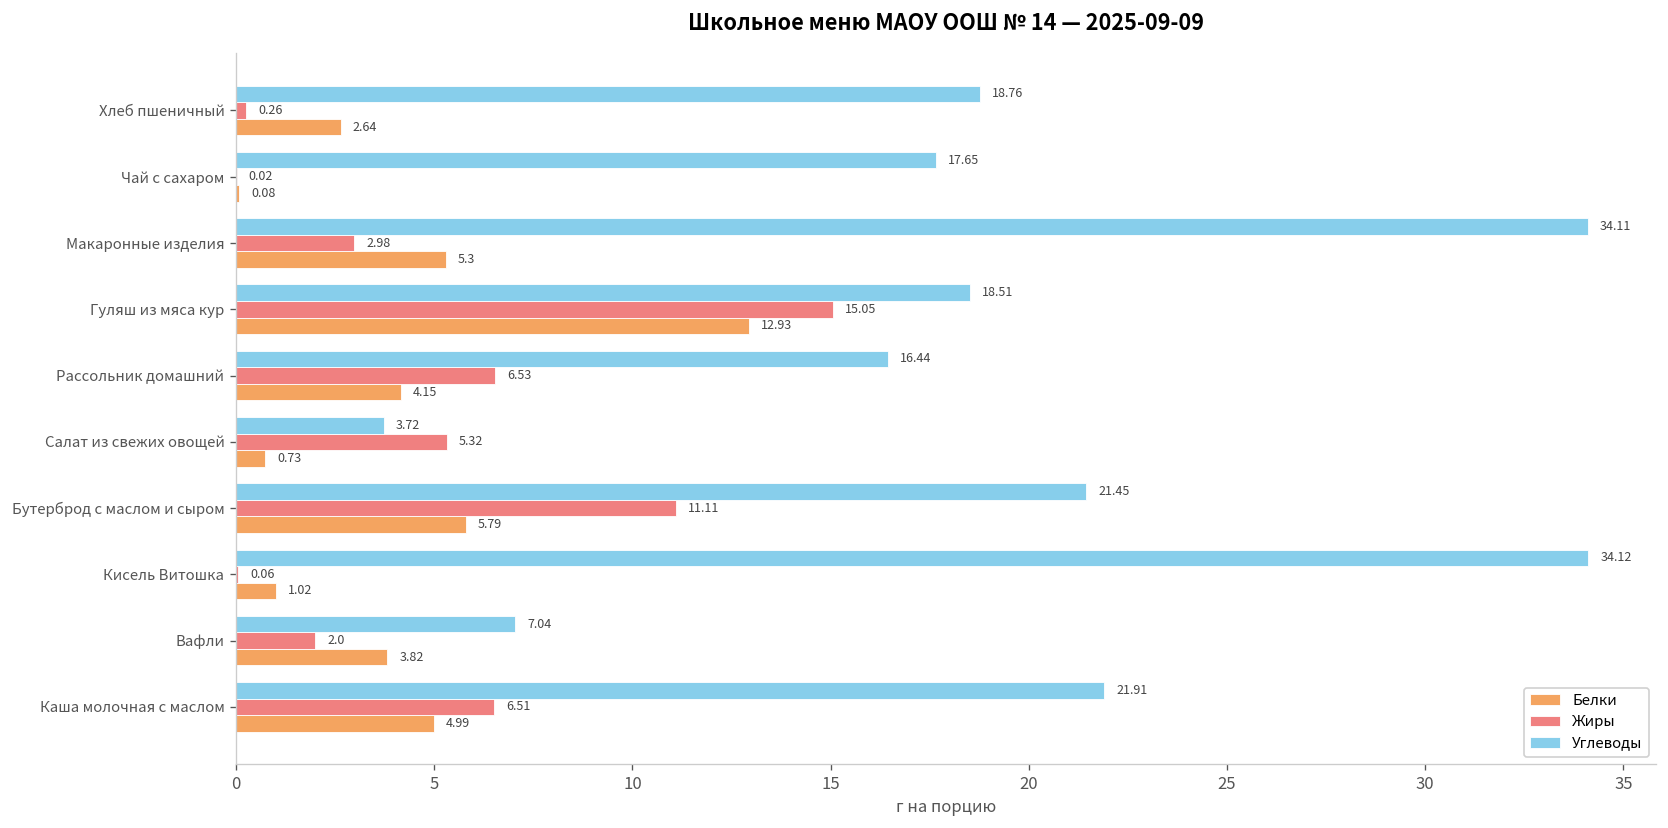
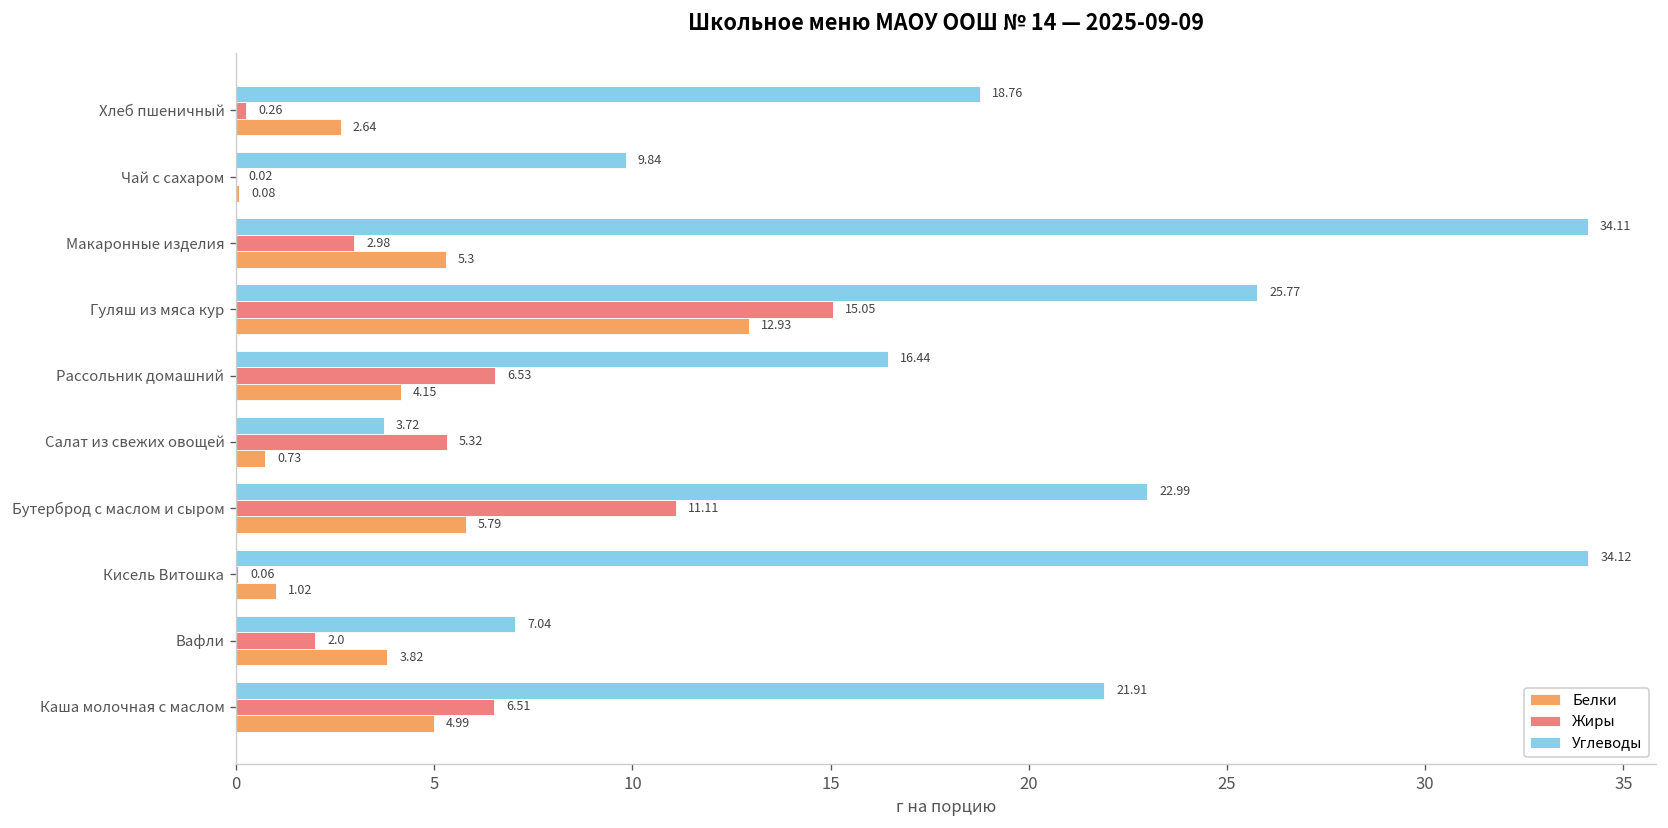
  {
    "Углеводы": {
      "Хлеб пшеничный": 18.76,
-     "Чай с сахаром": 17.65,
+     "Чай с сахаром": 9.84,
      "Макаронные изделия": 34.11,
-     "Гуляш из мяса кур": 18.51,
+     "Гуляш из мяса кур": 25.77,
      "Рассольник домашний": 16.44,
      "Салат из свежих овощей": 3.72,
-     "Бутерброд с маслом и сыром": 21.45,
+     "Бутерброд с маслом и сыром": 22.99,
      "Кисель Витошка": 34.12,
      "Вафли": 7.04,
      "Каша молочная с маслом": 21.91
    }
  }
